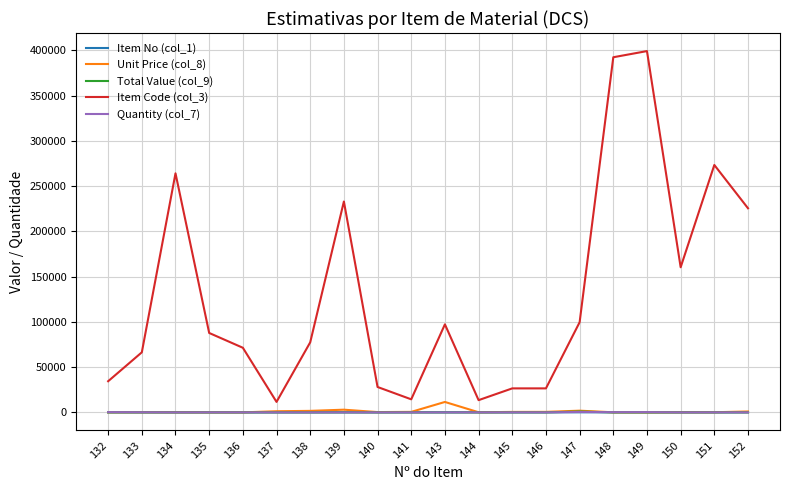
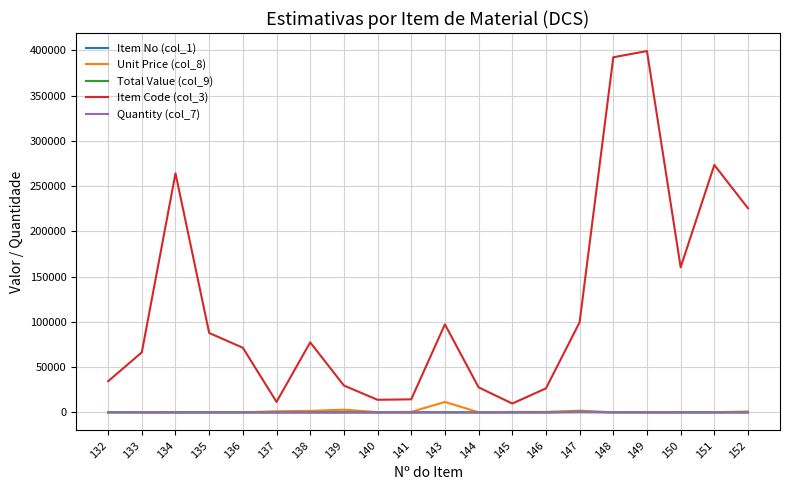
  {
    "Quantity (col_7)": {
      "139": 0,
      "143": 0
    },
    "Unit Price (col_8)": {
      "139": 0,
      "143": 10000
    },
    "Item Code (col_3)": {
      "132": 30000,
      "133": 70000,
      "134": 260000,
      "135": 90000,
      "136": 70000,
      "137": 10000,
      "138": 80000,
-     "139": 230000,
-     "140": 30000,
+     "139": 30000,
+     "140": 10000,
      "141": 10000,
      "143": 100000,
-     "144": 10000,
-     "145": 30000,
+     "144": 30000,
+     "145": 10000,
      "146": 30000,
      "147": 100000,
      "148": 390000,
      "149": 400000,
      "150": 160000,
      "151": 270000,
      "152": 230000
    }
  }
